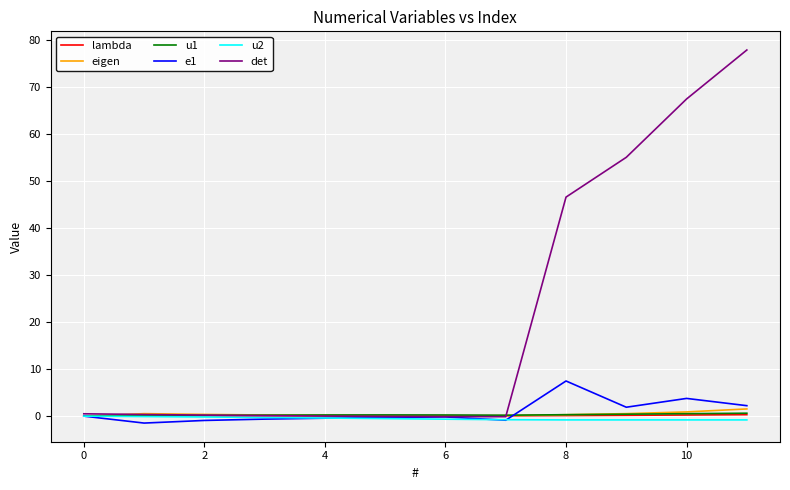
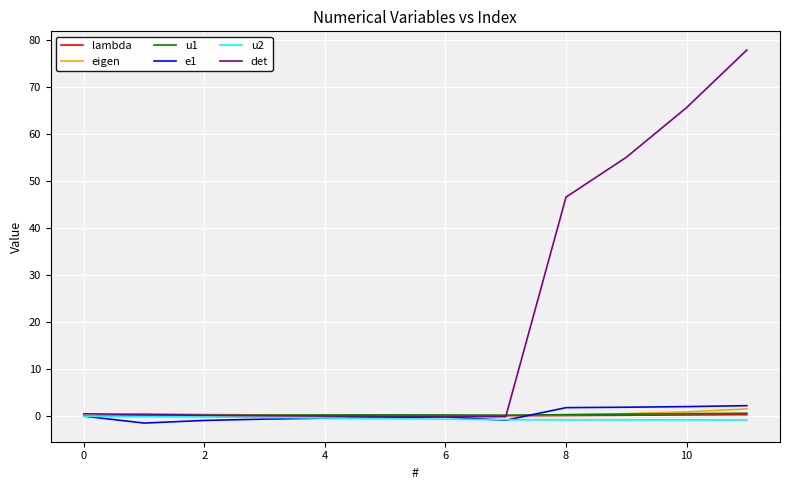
  {
    "e1": {
      "2": -1,
-     "8": 7,
-     "10": 4
+     "8": 2,
+     "10": 2
    },
    "u2": {
      "8": -1,
      "10": -1
    },
    "det": {
      "8": 47,
-     "10": 67
+     "10": 66
    }
  }
